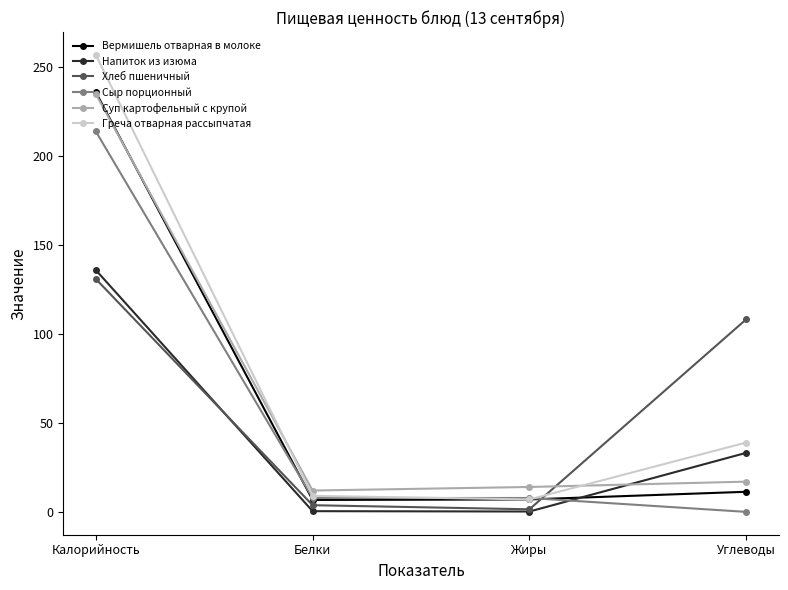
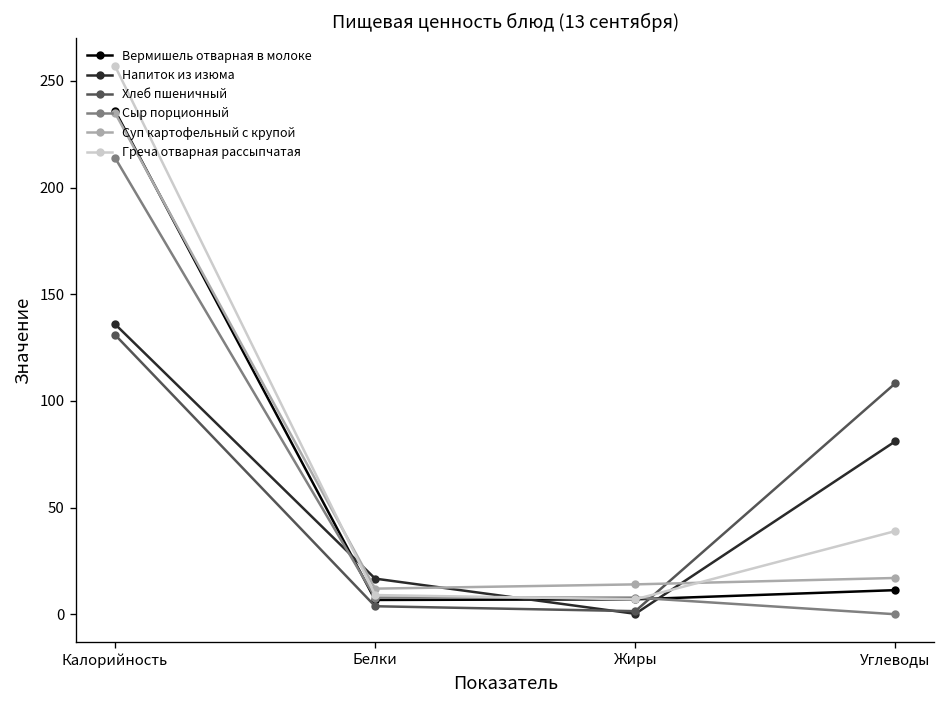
  {
    "Вермишель отварная в молоке": {
      "Углеводы": 11
    },
    "Напиток из изюма": {
      "Калорийность": 136,
-     "Белки": 0,
-     "Углеводы": 33
+     "Белки": 17,
+     "Углеводы": 81
    },
    "Хлеб пшеничный": {
      "Калорийность": 131,
      "Белки": 4,
      "Углеводы": 108
    },
    "Сыр порционный": {
      "Калорийность": 214,
      "Углеводы": 0
    }
  }
